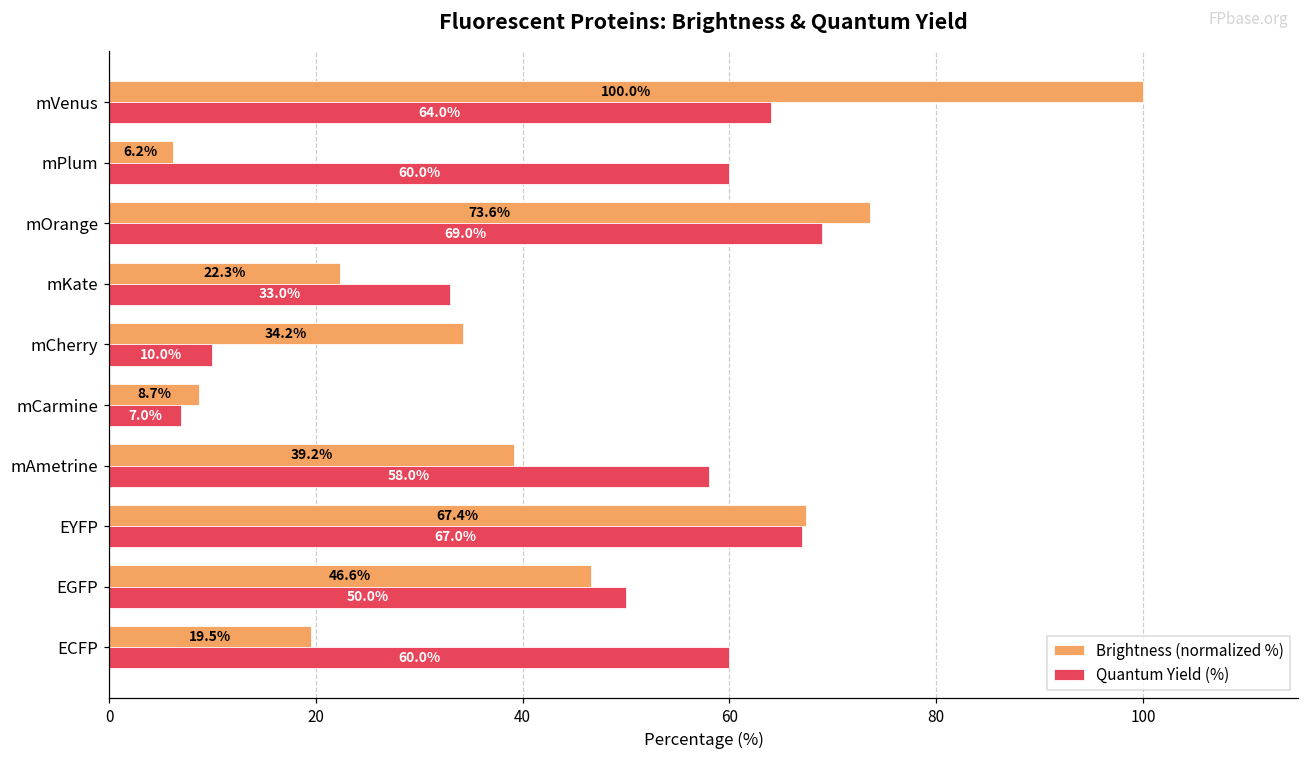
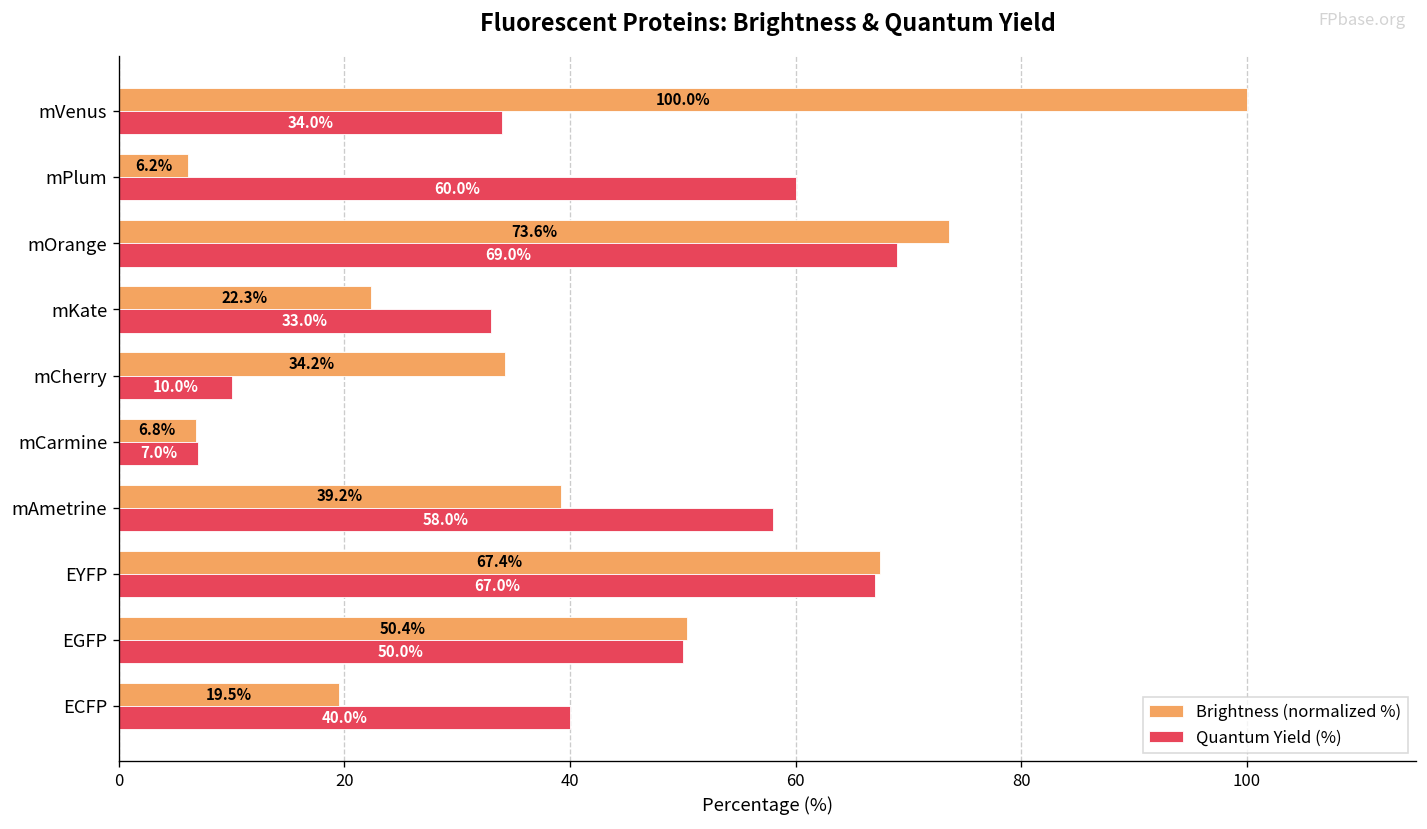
  {
    "Brightness (normalized %)": {
      "mVenus": "100.0%",
      "mPlum": "6.2%",
      "mOrange": "73.6%",
      "mKate": "22.3%",
      "mCherry": "34.2%",
-     "mCarmine": "8.7%",
+     "mCarmine": "6.8%",
      "mAmetrine": "39.2%",
      "EYFP": "67.4%",
-     "EGFP": "46.6%",
+     "EGFP": "50.4%",
      "ECFP": "19.5%"
    },
    "Quantum Yield (%)": {
-     "mVenus": "64.0%",
+     "mVenus": "34.0%",
      "mPlum": "60.0%",
      "mOrange": "69.0%",
      "mKate": "33.0%",
      "mCherry": "10.0%",
      "mCarmine": "7.0%",
      "mAmetrine": "58.0%",
      "EYFP": "67.0%",
      "EGFP": "50.0%",
-     "ECFP": "60.0%"
+     "ECFP": "40.0%"
    }
  }
